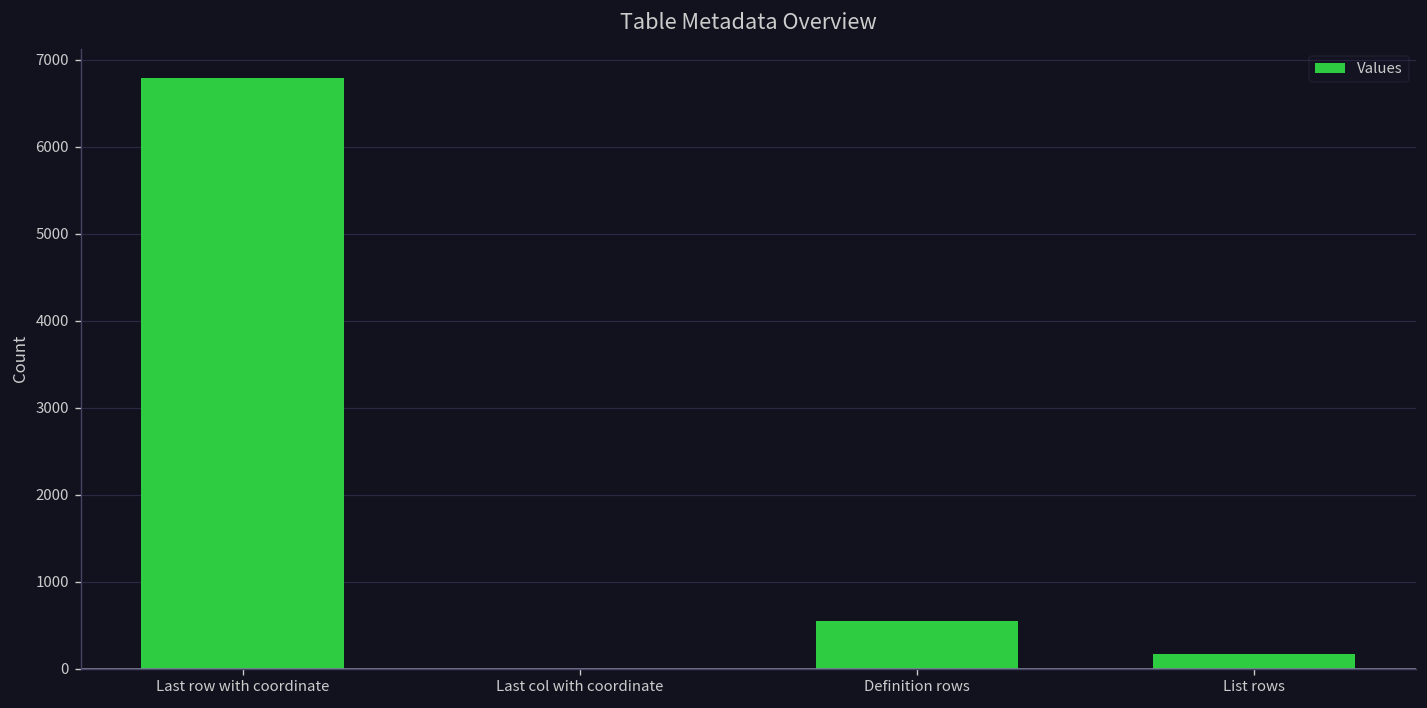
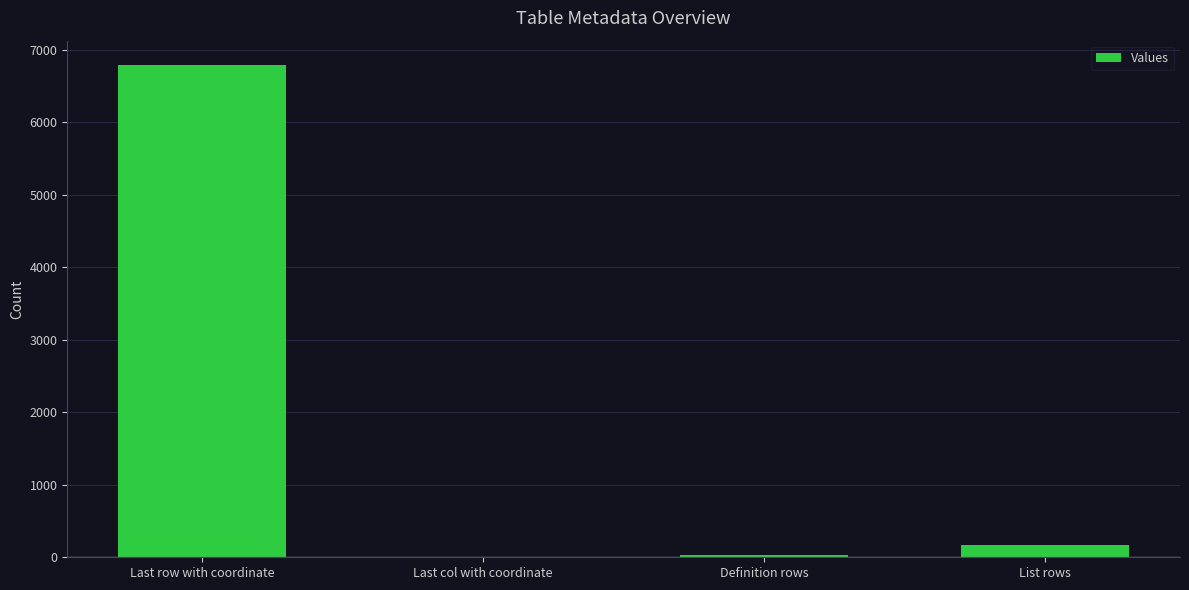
  {
    "Last row with coordinate": 6800,
-   "Definition rows": 500,
+   "Definition rows": 0,
    "List rows": 200
  }
